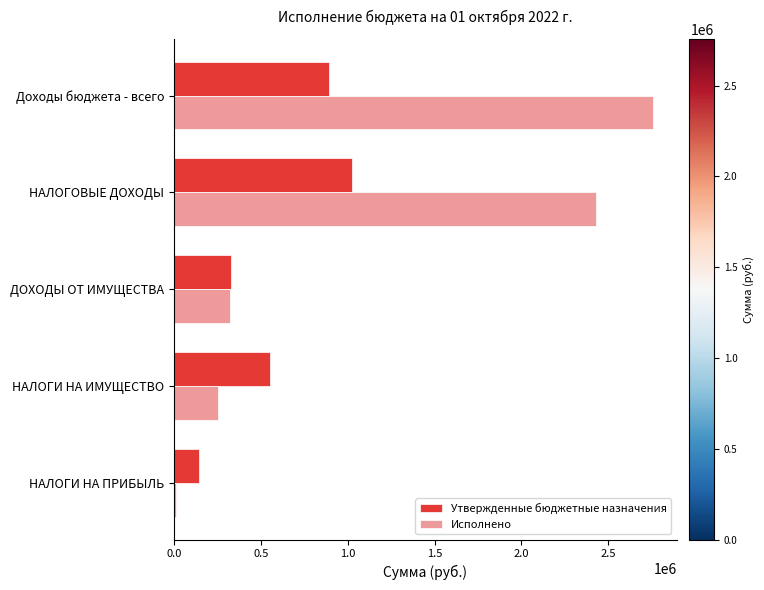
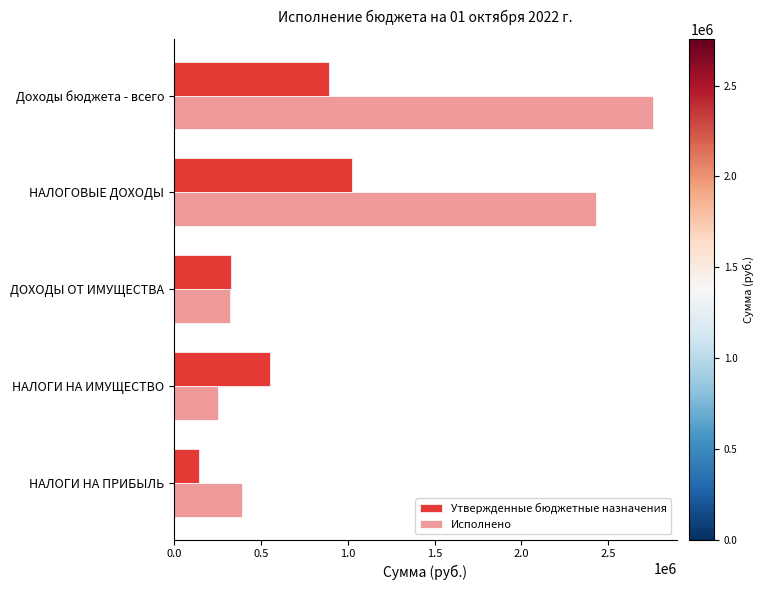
  {
    "Утвержденные бюджетные назначения": {
      "Доходы бюджета - всего": 890000,
      "НАЛОГОВЫЕ ДОХОДЫ": 1030000,
      "ДОХОДЫ ОТ ИМУЩЕСТВА": 330000,
      "НАЛОГИ НА ИМУЩЕСТВО": 550000,
      "НАЛОГИ НА ПРИБЫЛЬ": 150000
    },
    "Исполнено": {
      "Доходы бюджета - всего": 2760000,
      "НАЛОГОВЫЕ ДОХОДЫ": 2430000,
      "ДОХОДЫ ОТ ИМУЩЕСТВА": 320000,
      "НАЛОГИ НА ИМУЩЕСТВО": 260000,
-     "НАЛОГИ НА ПРИБЫЛЬ": 20000
+     "НАЛОГИ НА ПРИБЫЛЬ": 390000
    }
  }
